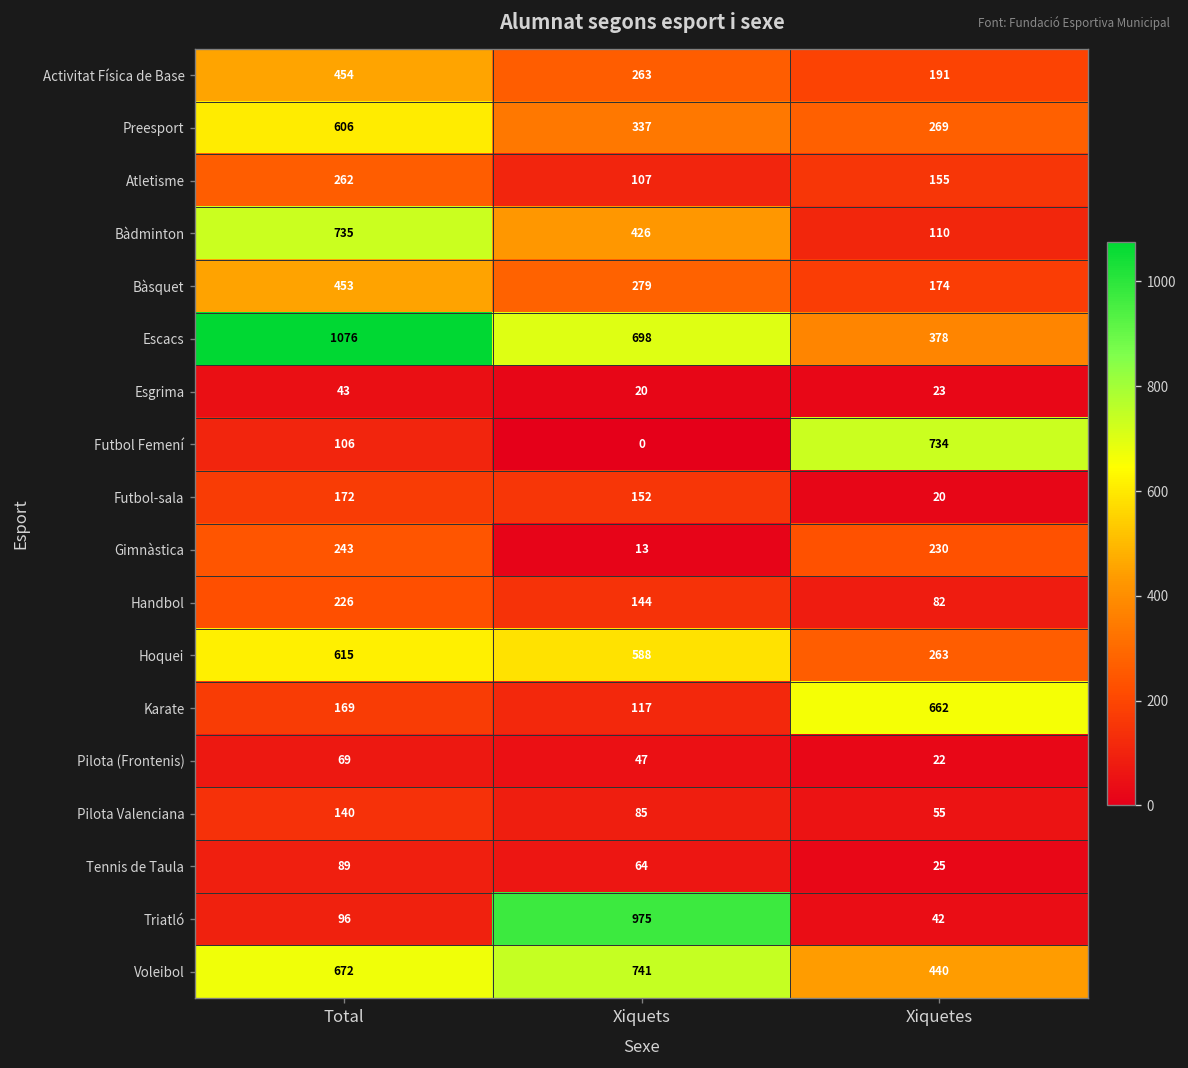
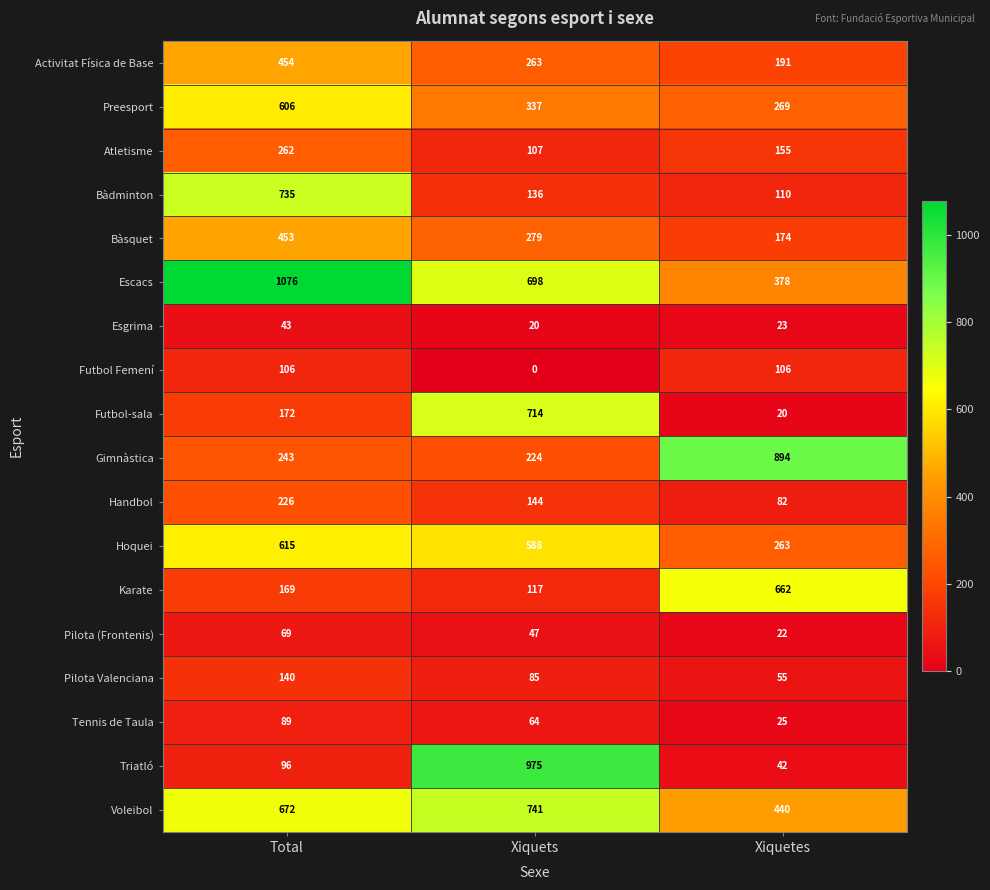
  {
    "Activitat Física de Base": {
      "Total": 454,
      "Xiquets": 263,
      "Xiquetes": 191
    },
    "Preesport": {
      "Total": 606,
      "Xiquets": 337,
      "Xiquetes": 269
    },
    "Atletisme": {
      "Total": 262,
      "Xiquets": 107,
      "Xiquetes": 155
    },
    "Bàdminton": {
      "Total": 735,
-     "Xiquets": 426,
+     "Xiquets": 136,
      "Xiquetes": 110
    },
    "Bàsquet": {
      "Total": 453,
      "Xiquets": 279,
      "Xiquetes": 174
    },
    "Escacs": {
      "Total": 1076,
      "Xiquets": 698,
      "Xiquetes": 378
    },
    "Esgrima": {
      "Total": 43,
      "Xiquets": 20,
      "Xiquetes": 23
    },
    "Futbol Femení": {
      "Total": 106,
      "Xiquets": 0,
-     "Xiquetes": 734
+     "Xiquetes": 106
    },
    "Futbol-sala": {
      "Total": 172,
-     "Xiquets": 152,
+     "Xiquets": 714,
      "Xiquetes": 20
    },
    "Gimnàstica": {
      "Total": 243,
-     "Xiquets": 13,
-     "Xiquetes": 230
+     "Xiquets": 224,
+     "Xiquetes": 894
    },
    "Handbol": {
      "Total": 226,
      "Xiquets": 144,
      "Xiquetes": 82
    },
    "Hoquei": {
      "Total": 615,
      "Xiquets": 588,
      "Xiquetes": 263
    },
    "Karate": {
      "Total": 169,
      "Xiquets": 117,
      "Xiquetes": 662
    },
    "Pilota (Frontenis)": {
      "Total": 69,
      "Xiquets": 47,
      "Xiquetes": 22
    },
    "Pilota Valenciana": {
      "Total": 140,
      "Xiquets": 85,
      "Xiquetes": 55
    },
    "Tennis de Taula": {
      "Total": 89,
      "Xiquets": 64,
      "Xiquetes": 25
    },
    "Triatló": {
      "Total": 96,
      "Xiquets": 975,
      "Xiquetes": 42
    },
    "Voleibol": {
      "Total": 672,
      "Xiquets": 741,
      "Xiquetes": 440
    }
  }
